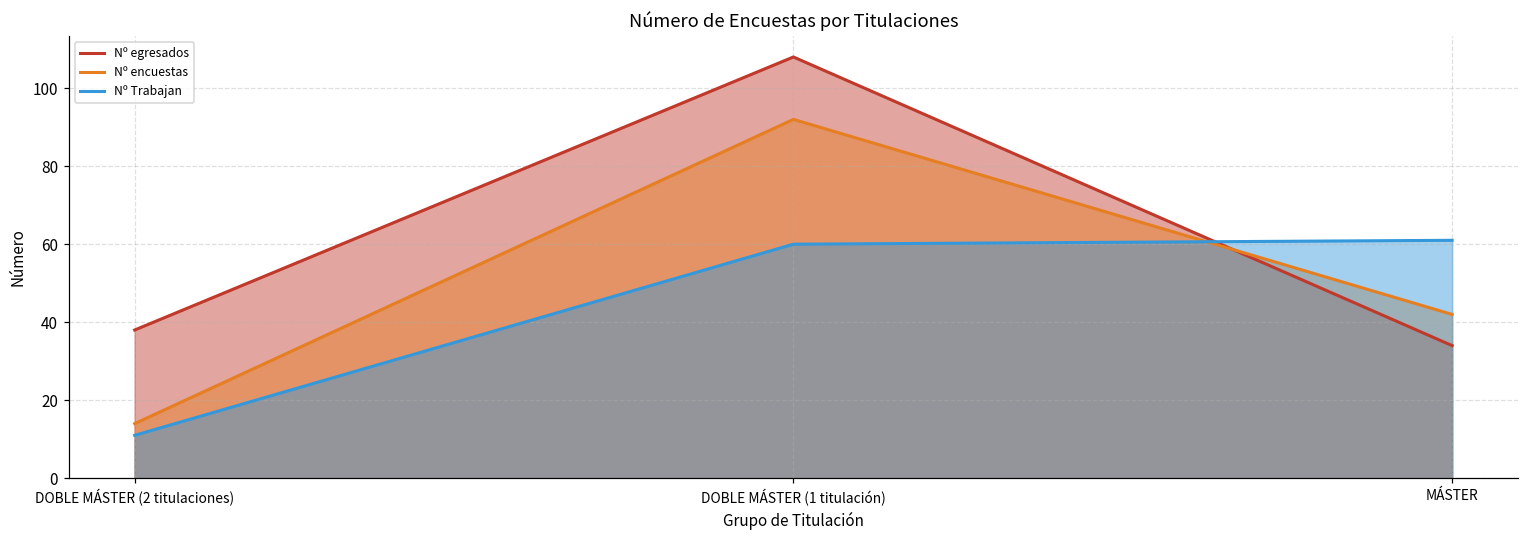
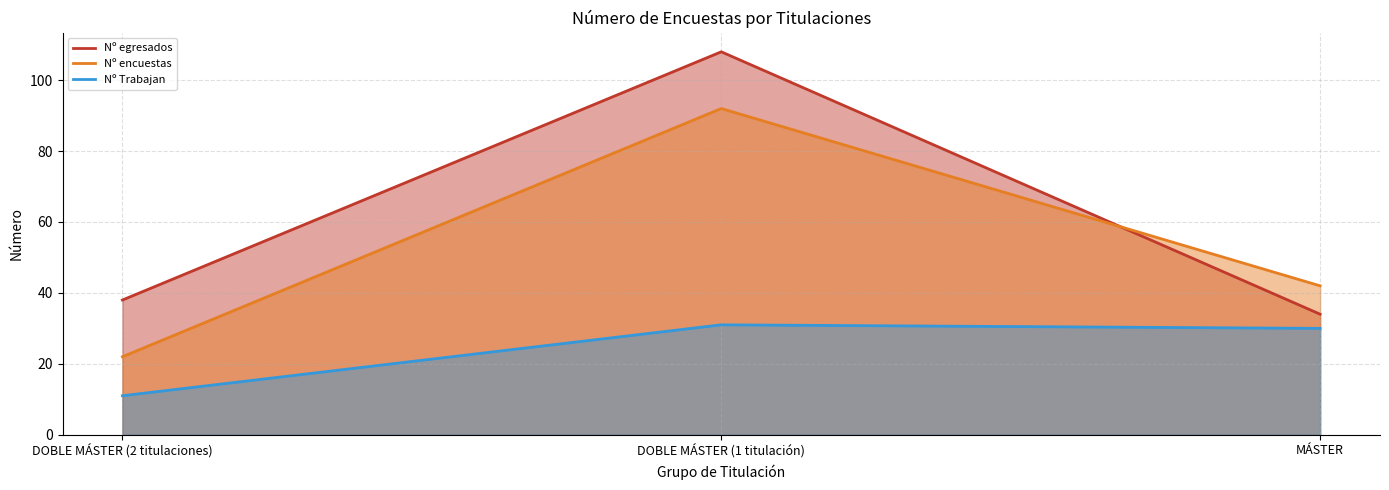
  {
    "Nº egresados": {
      "DOBLE MÁSTER (2 titulaciones)": 38,
      "DOBLE MÁSTER (1 titulación)": 108,
      "MÁSTER": 34
    },
    "Nº encuestas": {
-     "DOBLE MÁSTER (2 titulaciones)": 14,
+     "DOBLE MÁSTER (2 titulaciones)": 22,
      "DOBLE MÁSTER (1 titulación)": 92,
      "MÁSTER": 42
    },
    "Nº Trabajan": {
      "DOBLE MÁSTER (2 titulaciones)": 11,
-     "DOBLE MÁSTER (1 titulación)": 60,
-     "MÁSTER": 61
+     "DOBLE MÁSTER (1 titulación)": 31,
+     "MÁSTER": 30
    }
  }
